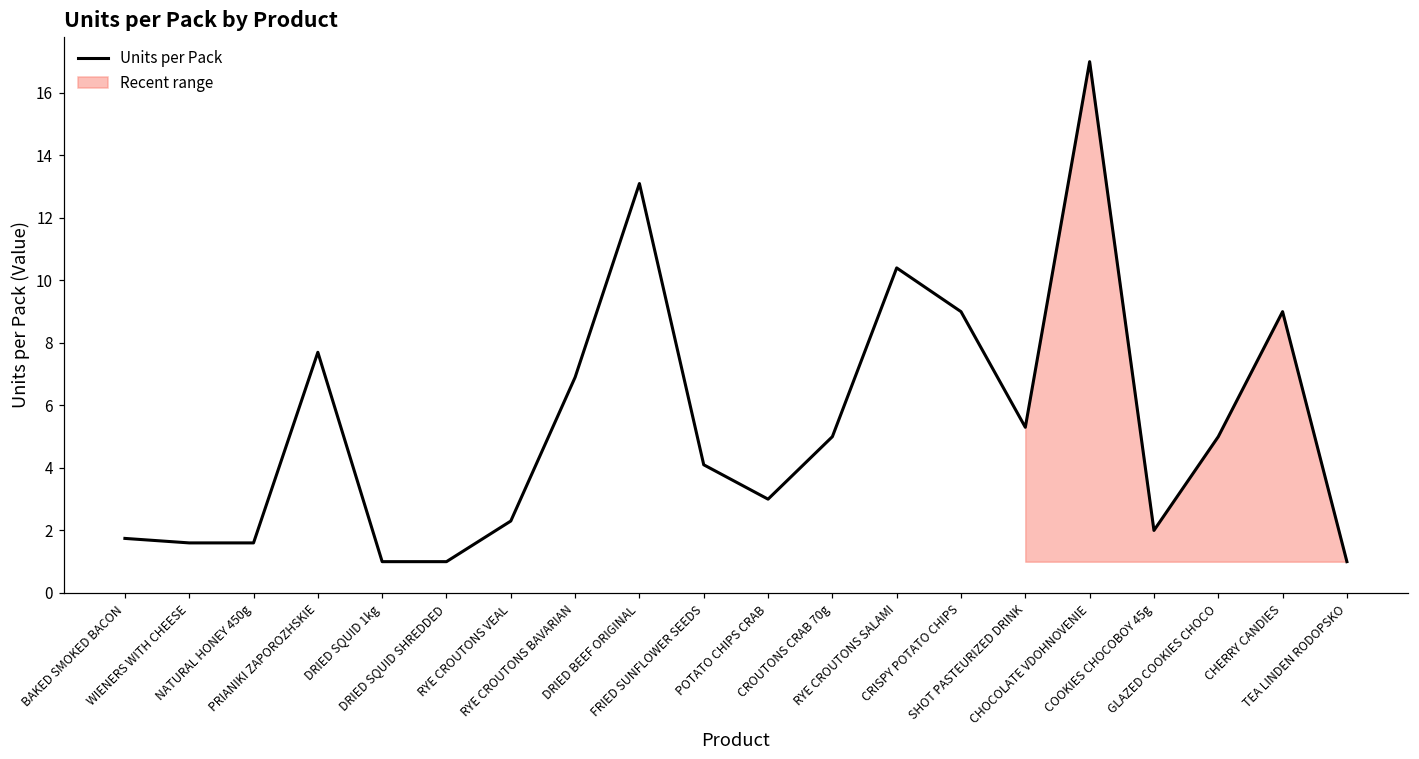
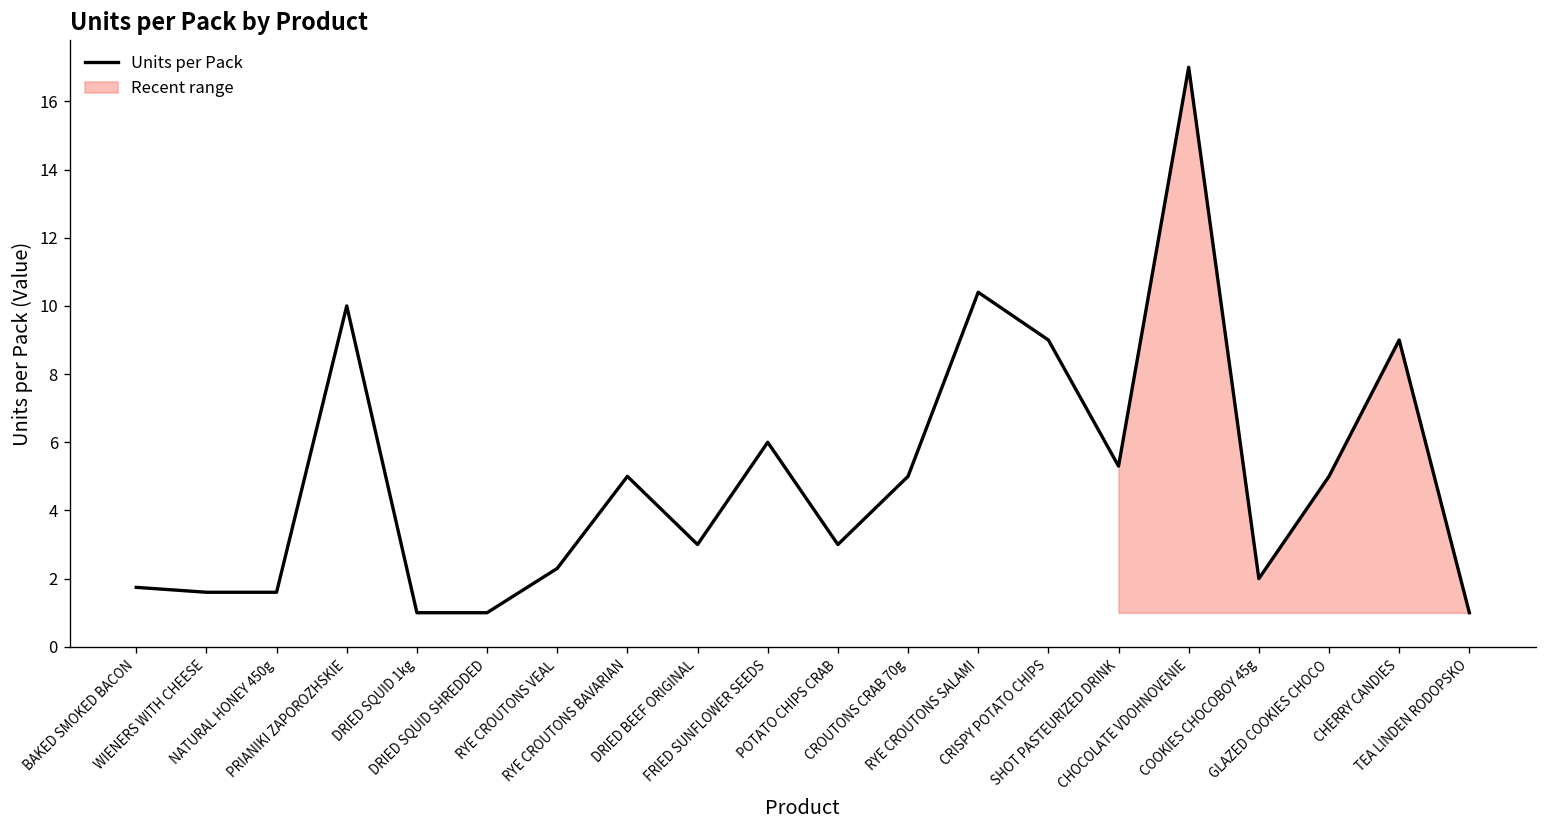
  {
    "Units per Pack": {
      "BAKED SMOKED BACON": 1.7,
      "WIENERS WITH CHEESE": 1.6,
      "NATURAL HONEY 450g": 1.6,
-     "PRIANIKI ZAPOROZHSKIE": 7.7,
+     "PRIANIKI ZAPOROZHSKIE": 10.0,
      "DRIED SQUID 1kg": 1.0,
      "DRIED SQUID SHREDDED": 1.0,
      "RYE CROUTONS VEAL": 2.3,
-     "RYE CROUTONS BAVARIAN": 6.9,
-     "DRIED BEEF ORIGINAL": 13.1,
-     "FRIED SUNFLOWER SEEDS": 4.1,
+     "RYE CROUTONS BAVARIAN": 5.0,
+     "DRIED BEEF ORIGINAL": 3.0,
+     "FRIED SUNFLOWER SEEDS": 6.0,
      "POTATO CHIPS CRAB": 3.0,
      "CROUTONS CRAB 70g": 5.0,
      "RYE CROUTONS SALAMI": 10.4,
      "CRISPY POTATO CHIPS": 9.0
    }
  }
